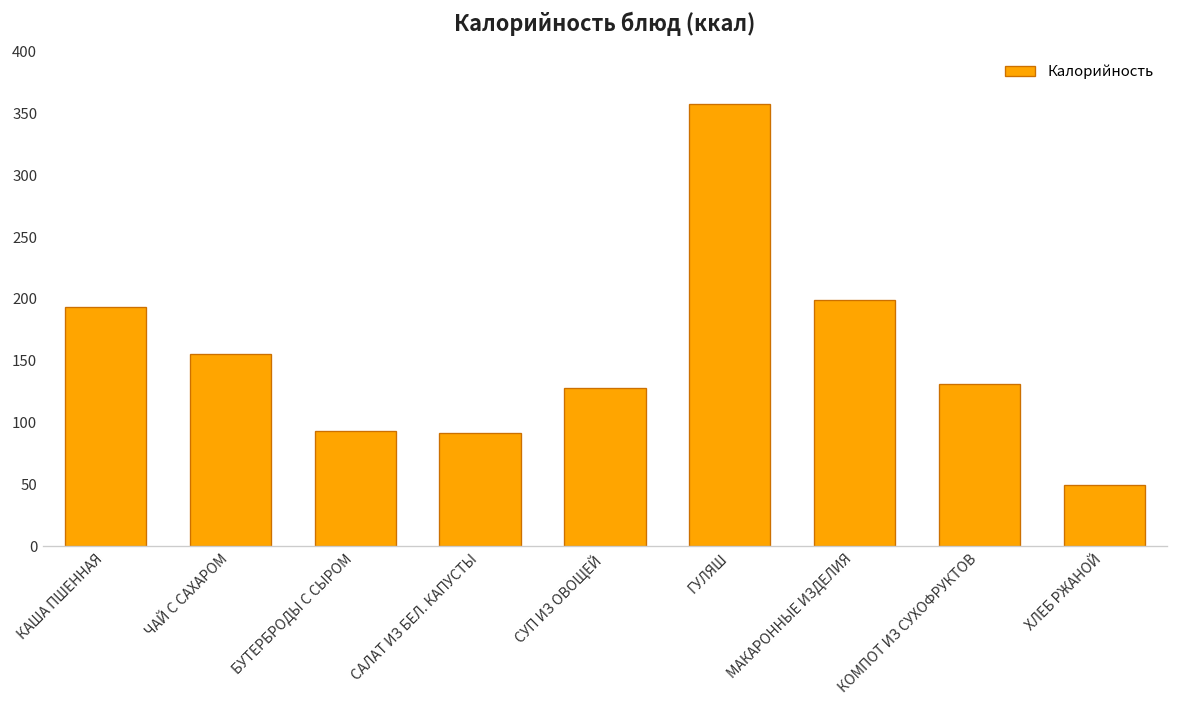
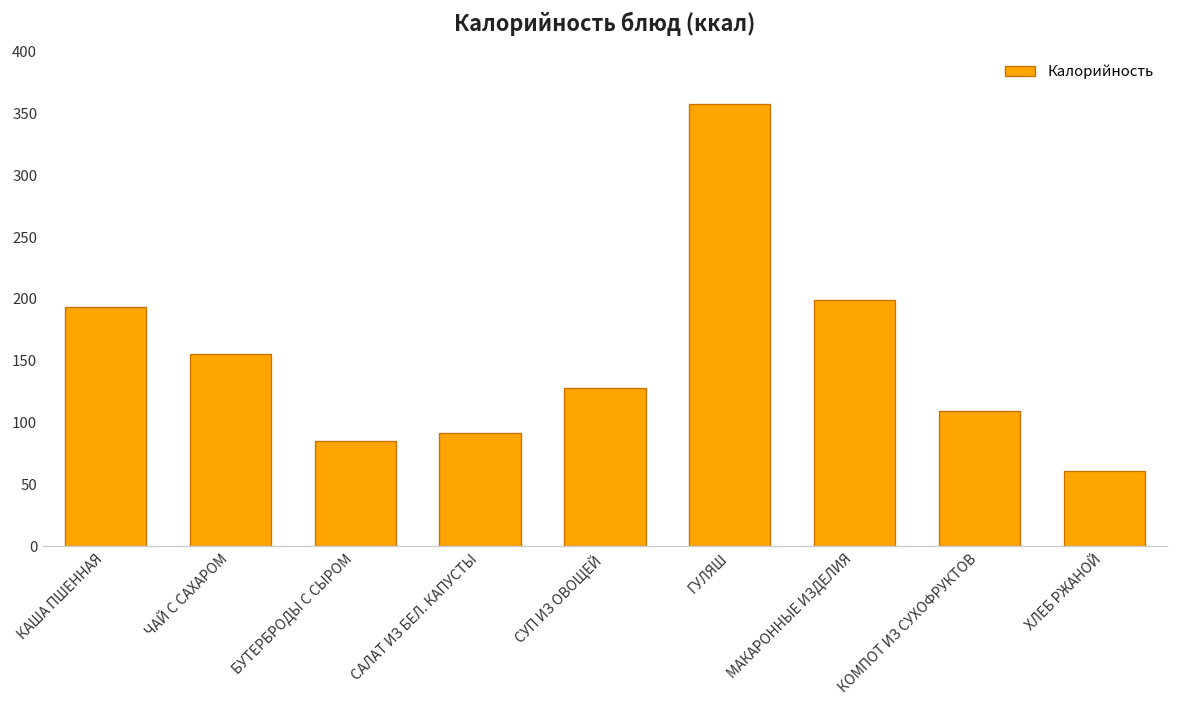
  {
    "КАША ПШЕННАЯ": 193,
    "ЧАЙ С САХАРОМ": 155,
-   "БУТЕРБРОДЫ С СЫРОМ": 93,
+   "БУТЕРБРОДЫ С СЫРОМ": 86,
    "САЛАТ ИЗ БЕЛ. КАПУСТЫ": 92,
    "СУП ИЗ ОВОЩЕЙ": 128,
    "ГУЛЯШ": 357,
    "МАКАРОННЫЕ ИЗДЕЛИЯ": 199,
-   "КОМПОТ ИЗ СУХОФРУКТОВ": 131,
-   "ХЛЕБ РЖАНОЙ": 49
+   "КОМПОТ ИЗ СУХОФРУКТОВ": 109,
+   "ХЛЕБ РЖАНОЙ": 61
  }
